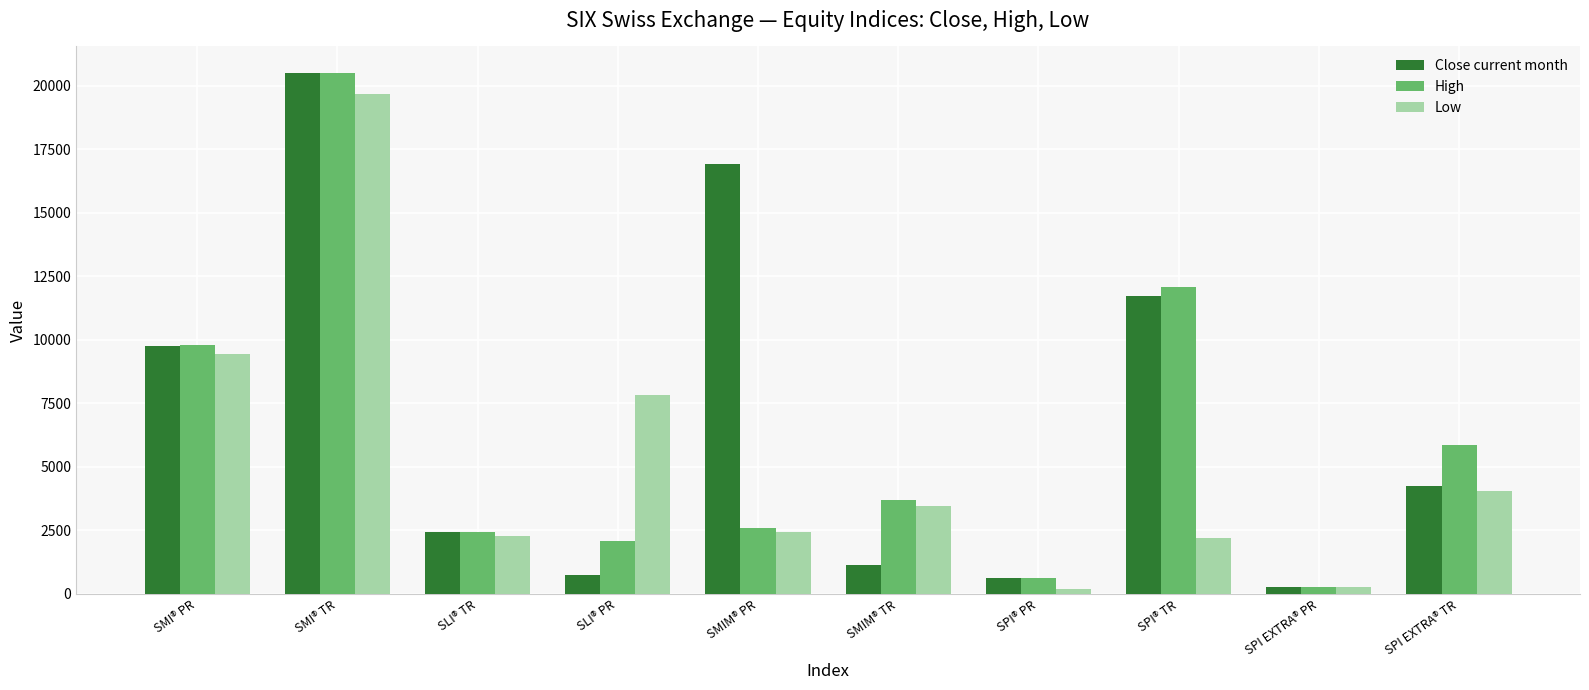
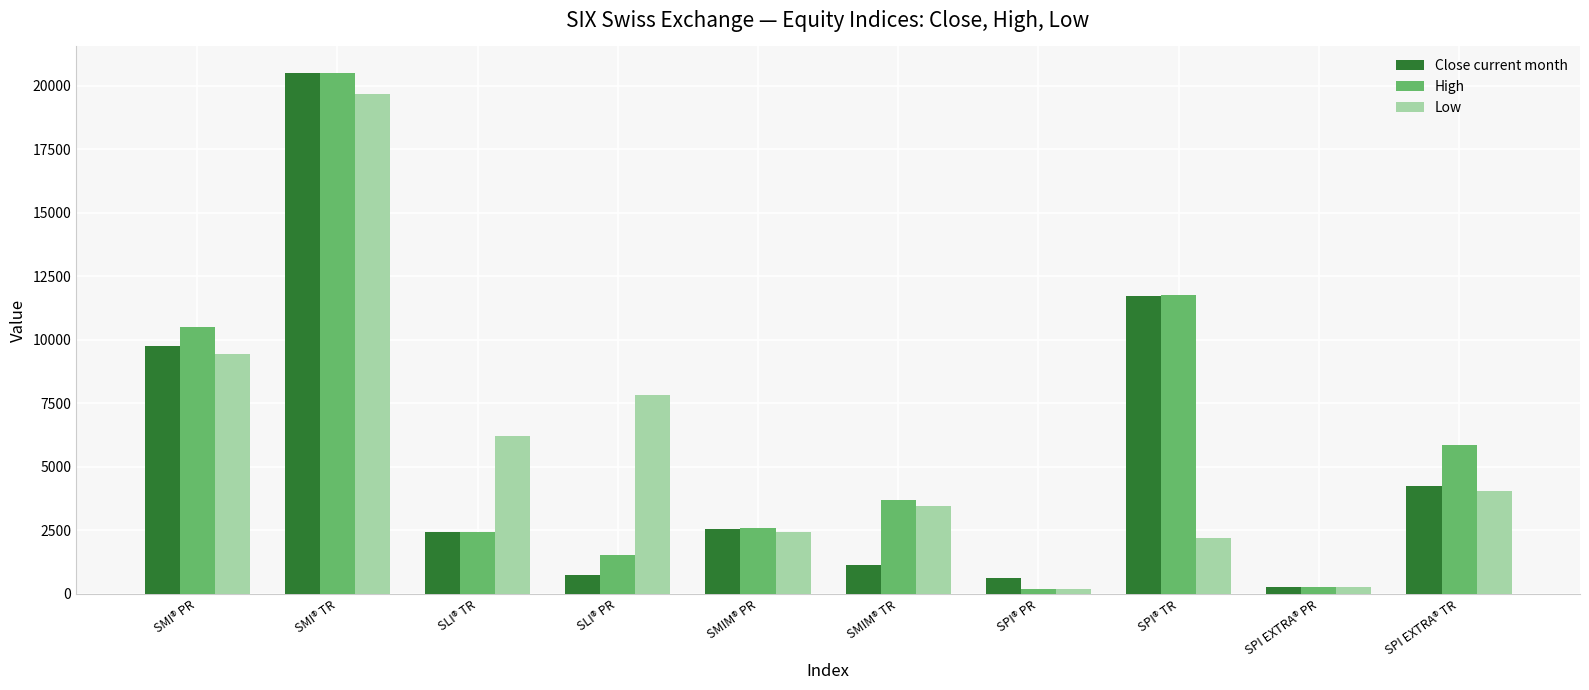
  {
    "Close current month": {
      "SMI® PR": 9800,
      "SMI® TR": 20500,
      "SLI® TR": 2400,
      "SLI® PR": 800,
-     "SMIM® PR": 16900,
+     "SMIM® PR": 2600,
      "SMIM® TR": 1100,
      "SPI® PR": 600,
      "SPI® TR": 11700,
      "SPI EXTRA® PR": 300,
      "SPI EXTRA® TR": 4300
    },
    "High": {
-     "SMI® PR": 9800,
+     "SMI® PR": 10500,
      "SMI® TR": 20500,
      "SLI® TR": 2400,
-     "SLI® PR": 2100,
+     "SLI® PR": 1500,
      "SMIM® PR": 2600,
      "SMIM® TR": 3700,
-     "SPI® PR": 600,
-     "SPI® TR": 12100,
+     "SPI® PR": 200,
+     "SPI® TR": 11800,
      "SPI EXTRA® PR": 300,
      "SPI EXTRA® TR": 5800
    },
    "Low": {
      "SMI® PR": 9400,
      "SMI® TR": 19700,
-     "SLI® TR": 2300,
+     "SLI® TR": 6200,
      "SLI® PR": 7800,
      "SMIM® PR": 2400,
      "SMIM® TR": 3400,
      "SPI® PR": 200,
      "SPI® TR": 2200,
      "SPI EXTRA® PR": 300,
      "SPI EXTRA® TR": 4000
    }
  }
